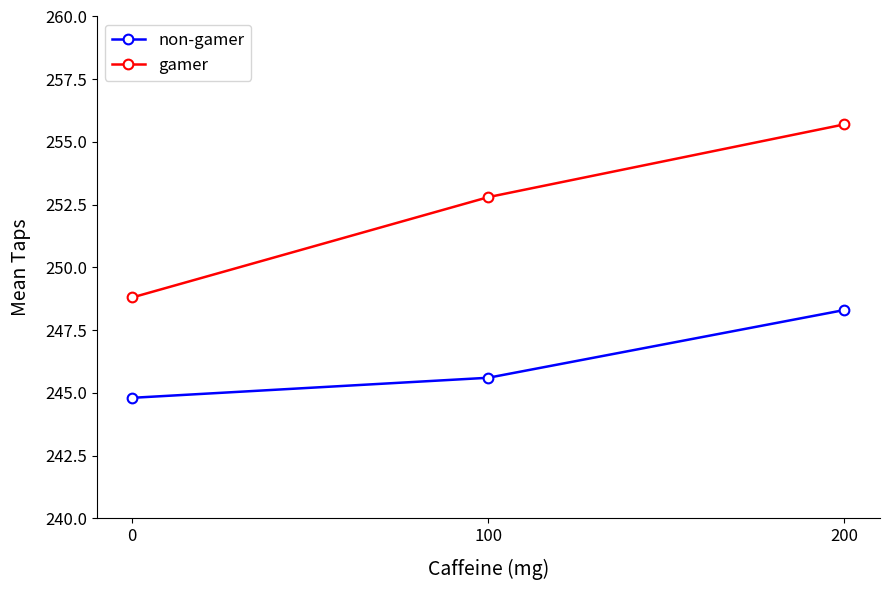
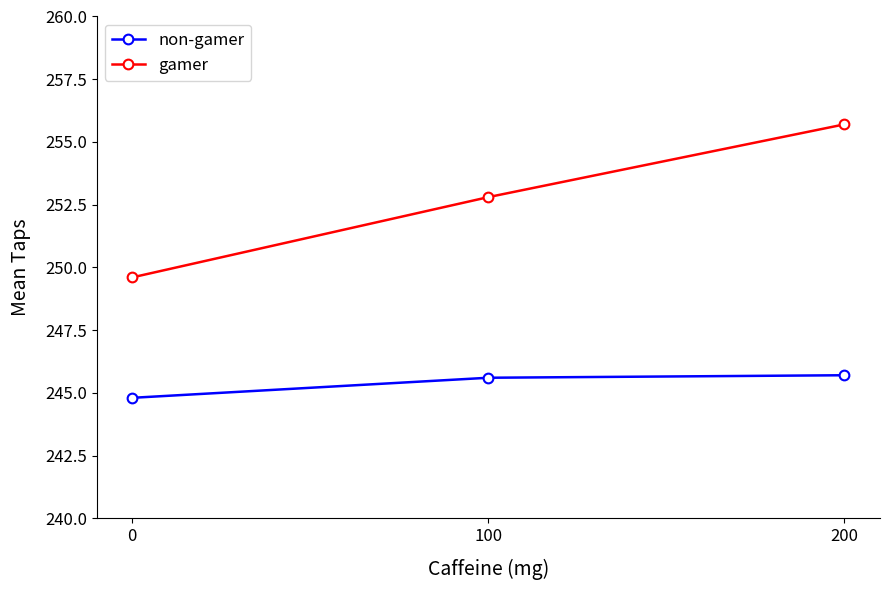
  {
    "non-gamer": {
      "0": 244.8,
      "100": 245.6,
-     "200": 248.3
+     "200": 245.7
    },
    "gamer": {
-     "0": 248.8,
+     "0": 249.6,
      "100": 252.8,
      "200": 255.7
    }
  }
